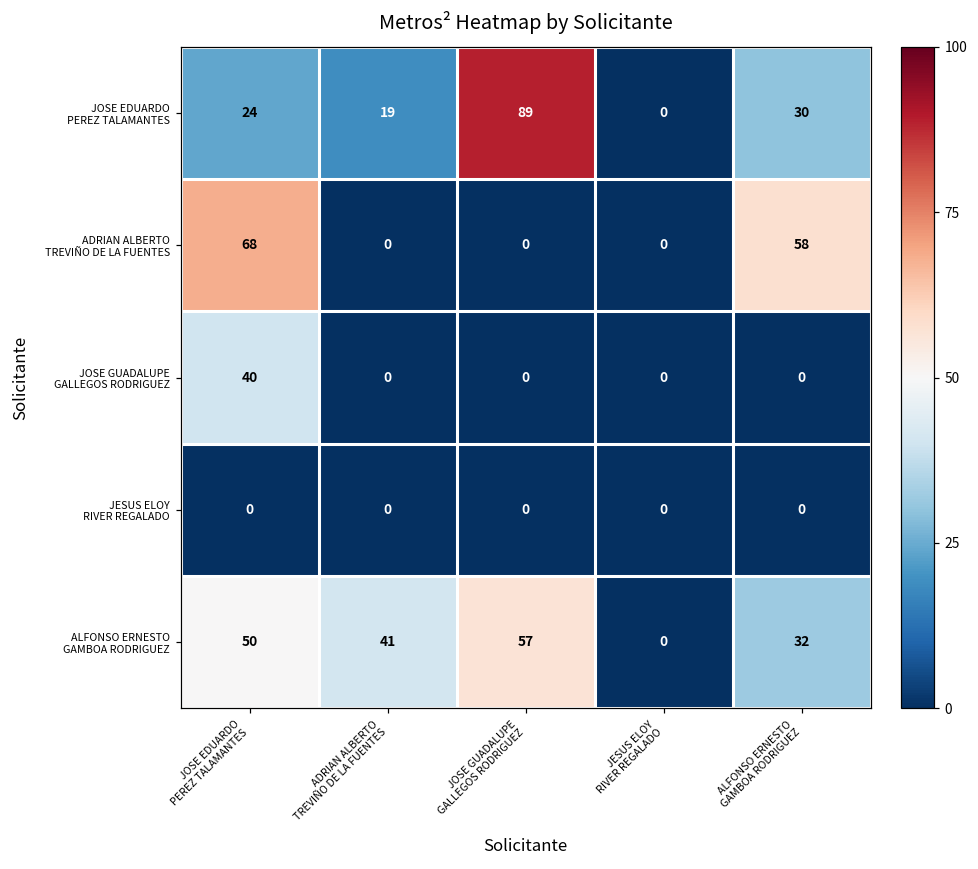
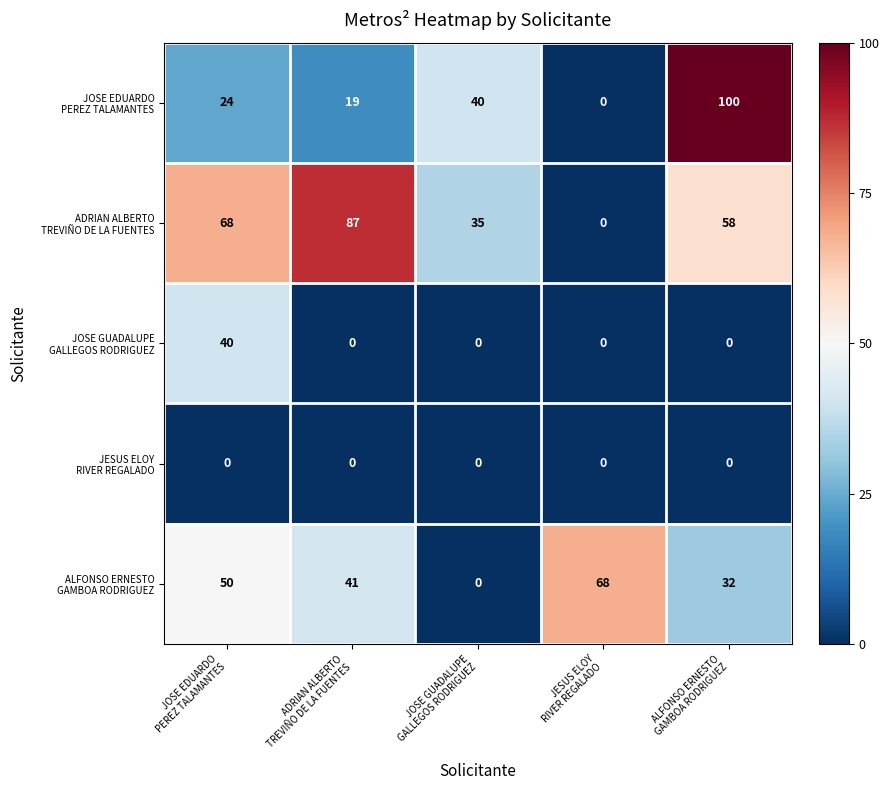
  {
    "JOSE EDUARDO PEREZ TALAMANTES": {
      "JOSE EDUARDO PEREZ TALAMANTES": 24,
      "ADRIAN ALBERTO TREVIÑO DE LA FUENTES": 19,
-     "JOSE GUADALUPE GALLEGOS RODRIGUEZ": 89,
+     "JOSE GUADALUPE GALLEGOS RODRIGUEZ": 40,
      "JESUS ELOY RIVER REGALADO": 0,
-     "ALFONSO ERNESTO GAMBOA RODRIGUEZ": 30
+     "ALFONSO ERNESTO GAMBOA RODRIGUEZ": 100
    },
    "ADRIAN ALBERTO TREVIÑO DE LA FUENTES": {
      "JOSE EDUARDO PEREZ TALAMANTES": 68,
-     "ADRIAN ALBERTO TREVIÑO DE LA FUENTES": 0,
-     "JOSE GUADALUPE GALLEGOS RODRIGUEZ": 0,
+     "ADRIAN ALBERTO TREVIÑO DE LA FUENTES": 87,
+     "JOSE GUADALUPE GALLEGOS RODRIGUEZ": 35,
      "JESUS ELOY RIVER REGALADO": 0,
      "ALFONSO ERNESTO GAMBOA RODRIGUEZ": 58
    },
    "JOSE GUADALUPE GALLEGOS RODRIGUEZ": {
      "JOSE EDUARDO PEREZ TALAMANTES": 40,
      "ADRIAN ALBERTO TREVIÑO DE LA FUENTES": 0,
      "JOSE GUADALUPE GALLEGOS RODRIGUEZ": 0,
      "JESUS ELOY RIVER REGALADO": 0,
      "ALFONSO ERNESTO GAMBOA RODRIGUEZ": 0
    },
    "JESUS ELOY RIVER REGALADO": {
      "JOSE EDUARDO PEREZ TALAMANTES": 0,
      "ADRIAN ALBERTO TREVIÑO DE LA FUENTES": 0,
      "JOSE GUADALUPE GALLEGOS RODRIGUEZ": 0,
      "JESUS ELOY RIVER REGALADO": 0,
      "ALFONSO ERNESTO GAMBOA RODRIGUEZ": 0
    },
    "ALFONSO ERNESTO GAMBOA RODRIGUEZ": {
      "JOSE EDUARDO PEREZ TALAMANTES": 50,
      "ADRIAN ALBERTO TREVIÑO DE LA FUENTES": 41,
-     "JOSE GUADALUPE GALLEGOS RODRIGUEZ": 57,
-     "JESUS ELOY RIVER REGALADO": 0,
+     "JOSE GUADALUPE GALLEGOS RODRIGUEZ": 0,
+     "JESUS ELOY RIVER REGALADO": 68,
      "ALFONSO ERNESTO GAMBOA RODRIGUEZ": 32
    }
  }
